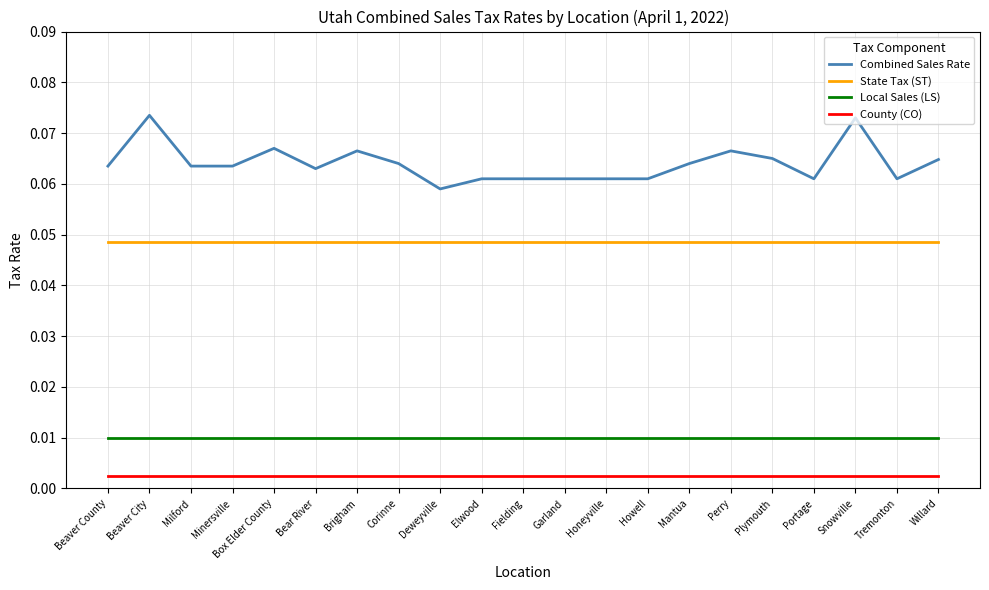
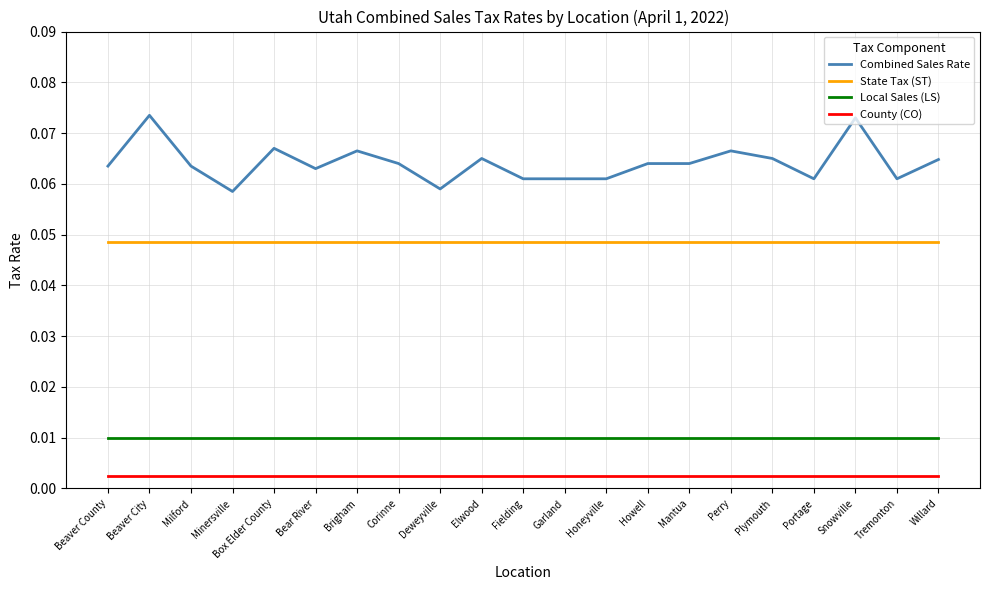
  {
    "Combined Sales Rate": {
      "Beaver County": 0.064,
      "Beaver City": 0.074,
      "Milford": 0.064,
-     "Minersville": 0.064,
+     "Minersville": 0.059,
      "Box Elder County": 0.067,
      "Bear River": 0.063,
      "Brigham": 0.067,
      "Corinne": 0.064,
      "Deweyville": 0.059,
-     "Elwood": 0.061,
+     "Elwood": 0.065,
      "Fielding": 0.061,
      "Garland": 0.061,
      "Honeyville": 0.061,
-     "Howell": 0.061,
+     "Howell": 0.064,
      "Mantua": 0.064,
      "Perry": 0.067,
      "Plymouth": 0.065,
      "Portage": 0.061,
      "Tremonton": 0.061,
      "Willard": 0.065
    },
    "State Tax (ST)": {
      "Beaver County": 0.049,
      "Beaver City": 0.049,
      "Milford": 0.049,
      "Minersville": 0.049,
      "Box Elder County": 0.049,
      "Bear River": 0.049,
      "Brigham": 0.049,
      "Corinne": 0.049,
      "Deweyville": 0.049,
      "Elwood": 0.049,
      "Fielding": 0.049,
      "Garland": 0.049,
      "Honeyville": 0.049,
      "Howell": 0.049,
      "Mantua": 0.049,
      "Perry": 0.049,
      "Plymouth": 0.049,
      "Portage": 0.049,
      "Snowville": 0.049,
      "Tremonton": 0.049,
      "Willard": 0.049
    },
    "Local Sales (LS)": {
      "Beaver County": 0.010,
      "Beaver City": 0.010,
      "Milford": 0.010,
      "Minersville": 0.010,
      "Box Elder County": 0.010,
      "Bear River": 0.010,
      "Brigham": 0.010,
      "Corinne": 0.010,
      "Deweyville": 0.010,
      "Elwood": 0.010,
      "Fielding": 0.010,
      "Garland": 0.010,
      "Honeyville": 0.010,
      "Howell": 0.010,
      "Mantua": 0.010,
      "Perry": 0.010,
      "Plymouth": 0.010,
      "Portage": 0.010,
      "Snowville": 0.010,
      "Tremonton": 0.010,
      "Willard": 0.010
    },
    "County (CO)": {
      "Beaver County": 0.003,
      "Beaver City": 0.003,
      "Milford": 0.003,
      "Minersville": 0.003,
      "Box Elder County": 0.003,
      "Bear River": 0.003,
      "Brigham": 0.003,
      "Corinne": 0.003,
      "Deweyville": 0.003,
      "Elwood": 0.003,
      "Fielding": 0.003,
      "Garland": 0.003,
      "Honeyville": 0.003,
      "Howell": 0.003,
      "Mantua": 0.003,
      "Perry": 0.003,
      "Plymouth": 0.003,
      "Portage": 0.003,
      "Snowville": 0.003,
      "Tremonton": 0.003,
      "Willard": 0.003
    }
  }
